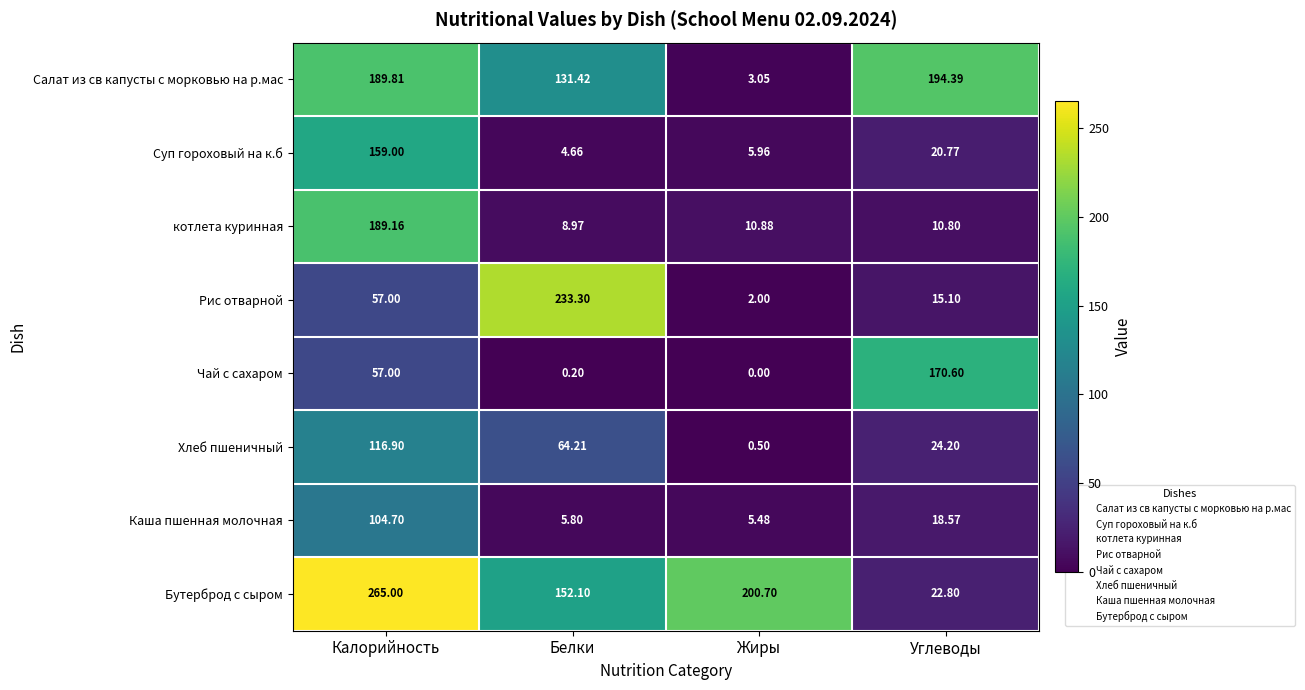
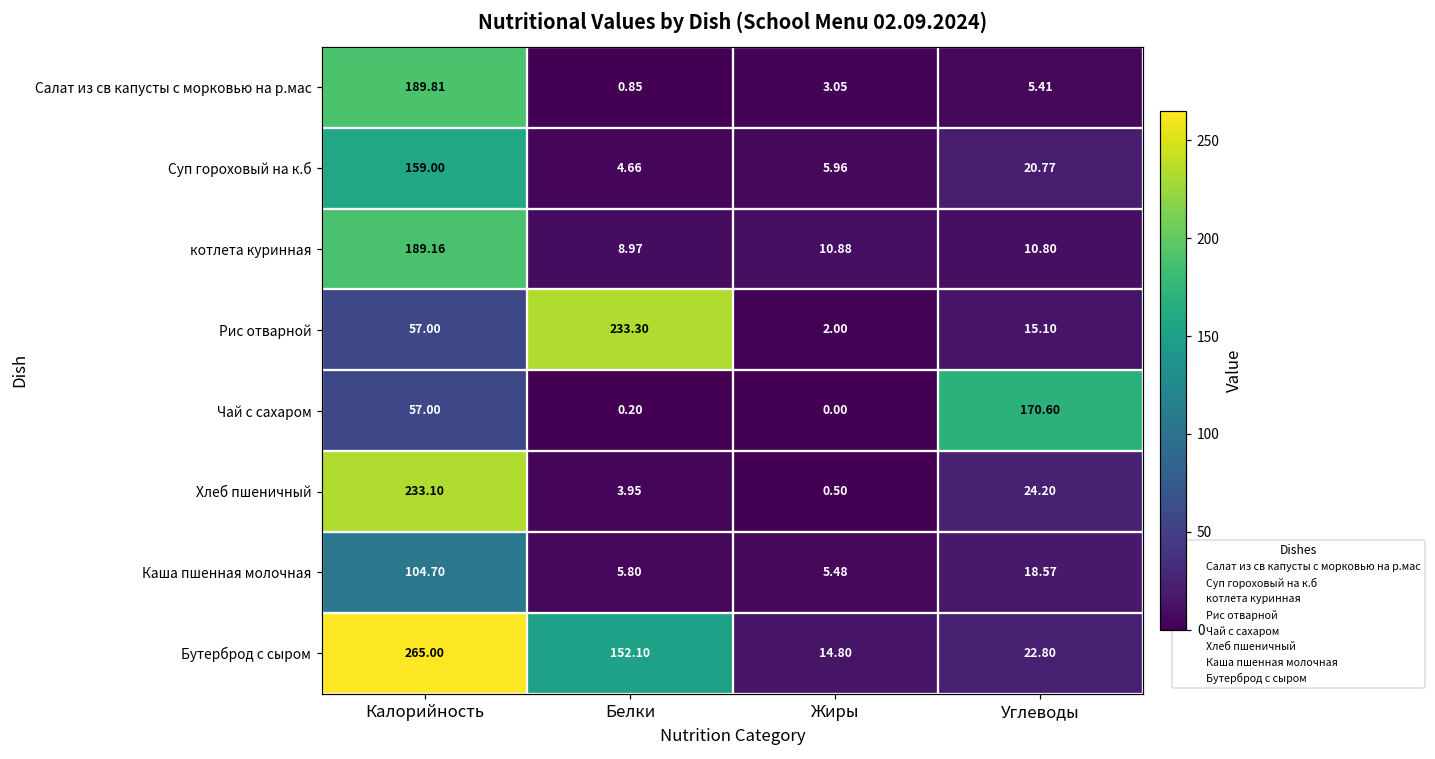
  {
    "Салат из св капусты с морковью на р.мас": {
      "Калорийность": 189.81,
-     "Белки": 131.42,
+     "Белки": 0.85,
      "Жиры": 3.05,
-     "Углеводы": 194.39
+     "Углеводы": 5.41
    },
    "Суп гороховый на к.б": {
      "Калорийность": 159.00,
      "Белки": 4.66,
      "Жиры": 5.96,
      "Углеводы": 20.77
    },
    "котлета куринная": {
      "Калорийность": 189.16,
      "Белки": 8.97,
      "Жиры": 10.88,
      "Углеводы": 10.80
    },
    "Рис отварной": {
      "Калорийность": 57.00,
      "Белки": 233.30,
      "Жиры": 2.00,
      "Углеводы": 15.10
    },
    "Чай с сахаром": {
      "Калорийность": 57.00,
      "Белки": 0.20,
      "Жиры": 0.00,
      "Углеводы": 170.60
    },
    "Хлеб пшеничный": {
-     "Калорийность": 116.90,
-     "Белки": 64.21,
+     "Калорийность": 233.10,
+     "Белки": 3.95,
      "Жиры": 0.50,
      "Углеводы": 24.20
    },
    "Каша пшенная молочная": {
      "Калорийность": 104.70,
      "Белки": 5.80,
      "Жиры": 5.48,
      "Углеводы": 18.57
    },
    "Бутерброд с сыром": {
      "Калорийность": 265.00,
      "Белки": 152.10,
-     "Жиры": 200.70,
+     "Жиры": 14.80,
      "Углеводы": 22.80
    }
  }
